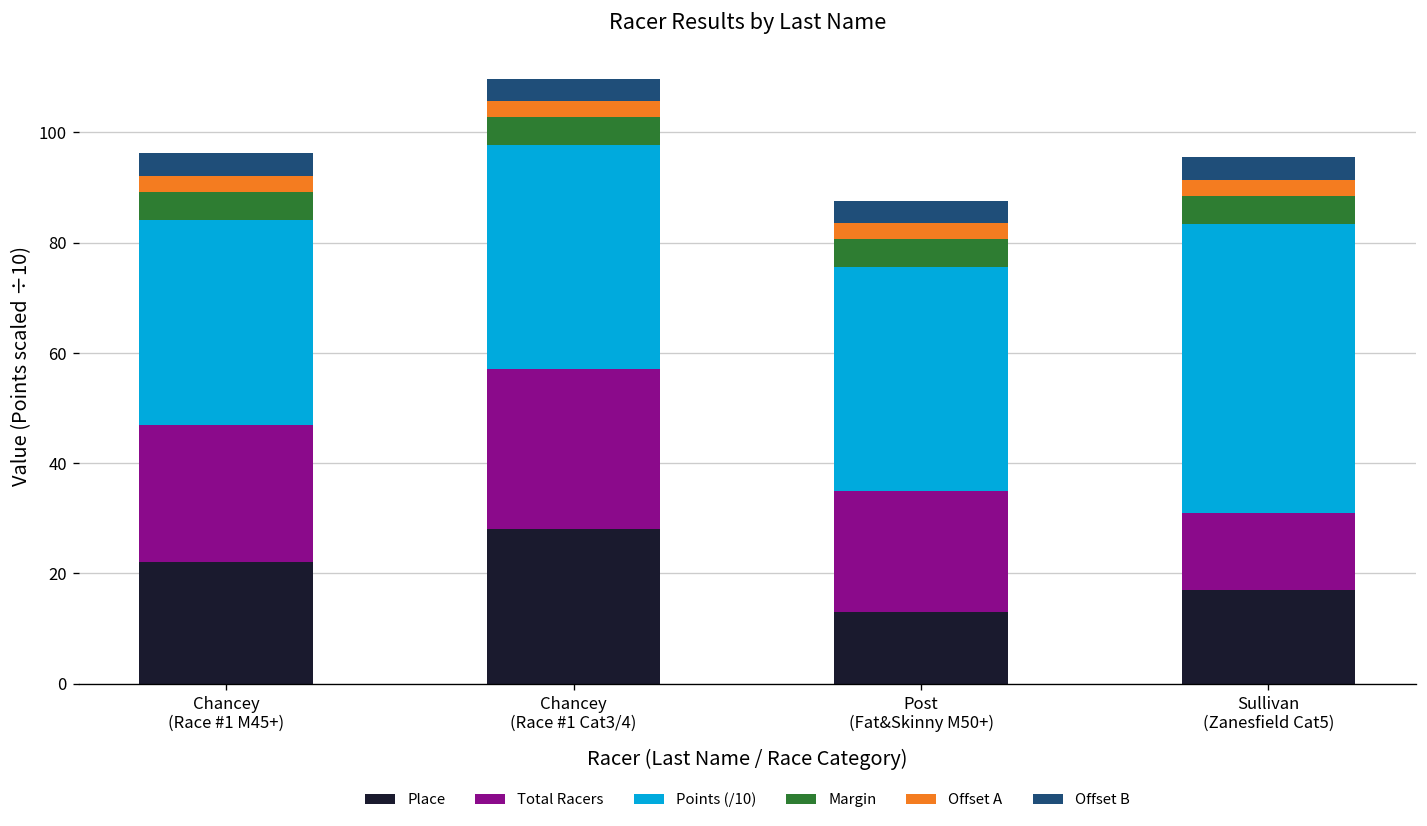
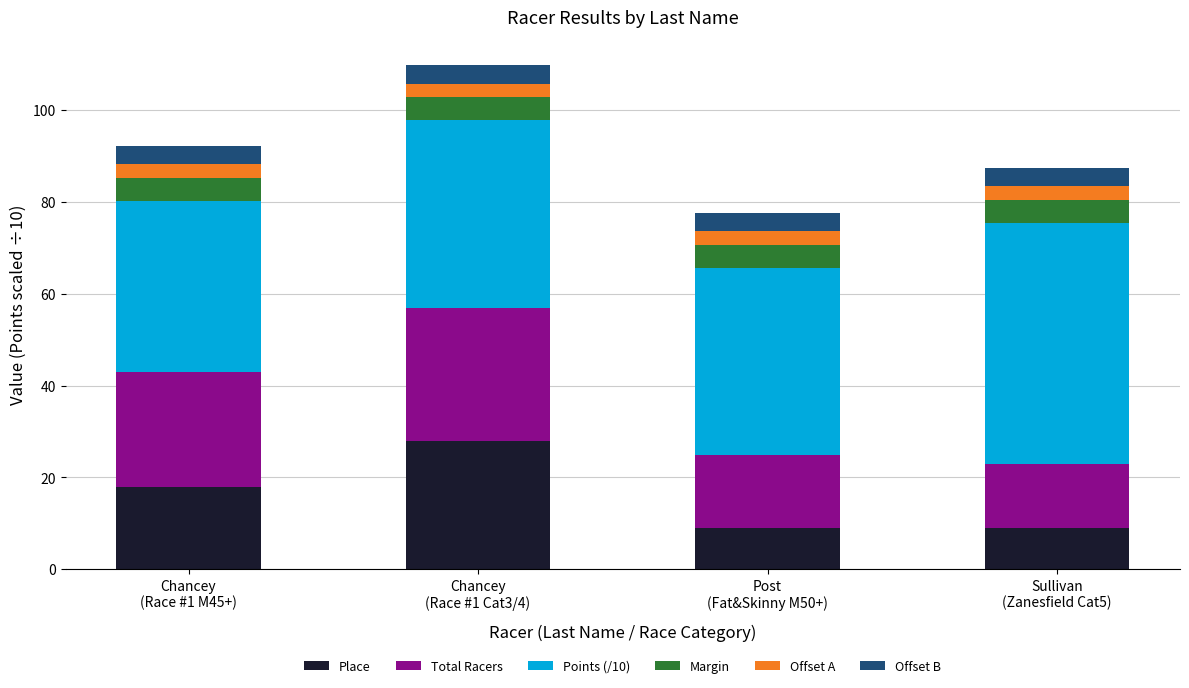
  {
    "Place": {
-     "Chancey (Race #1 M45+)": 22,
+     "Chancey (Race #1 M45+)": 18,
      "Chancey (Race #1 Cat3/4)": 28,
-     "Post (Fat&Skinny M50+)": 13,
-     "Sullivan (Zanesfield Cat5)": 17
+     "Post (Fat&Skinny M50+)": 9,
+     "Sullivan (Zanesfield Cat5)": 9
    },
    "Total Racers": {
      "Chancey (Race #1 M45+)": 25,
      "Chancey (Race #1 Cat3/4)": 29,
-     "Post (Fat&Skinny M50+)": 22,
+     "Post (Fat&Skinny M50+)": 16,
      "Sullivan (Zanesfield Cat5)": 14
    },
    "Points (/10)": {
      "Chancey (Race #1 M45+)": 37,
      "Chancey (Race #1 Cat3/4)": 41,
      "Post (Fat&Skinny M50+)": 41,
      "Sullivan (Zanesfield Cat5)": 52
    },
    "Margin": {
      "Chancey (Race #1 M45+)": 5,
      "Chancey (Race #1 Cat3/4)": 5,
      "Post (Fat&Skinny M50+)": 5,
      "Sullivan (Zanesfield Cat5)": 5
    },
    "Offset A": {
      "Chancey (Race #1 M45+)": 3,
      "Chancey (Race #1 Cat3/4)": 3,
      "Post (Fat&Skinny M50+)": 3,
      "Sullivan (Zanesfield Cat5)": 3
    },
    "Offset B": {
      "Chancey (Race #1 M45+)": 4,
      "Chancey (Race #1 Cat3/4)": 4,
      "Post (Fat&Skinny M50+)": 4,
      "Sullivan (Zanesfield Cat5)": 4
    }
  }
